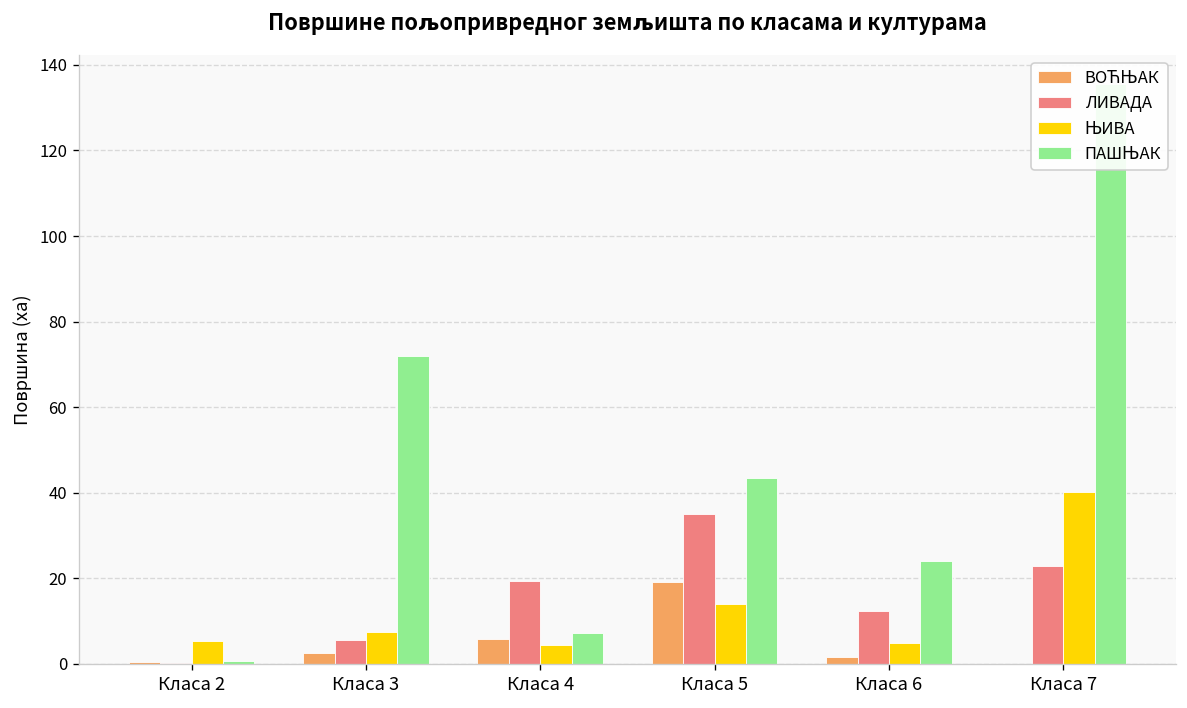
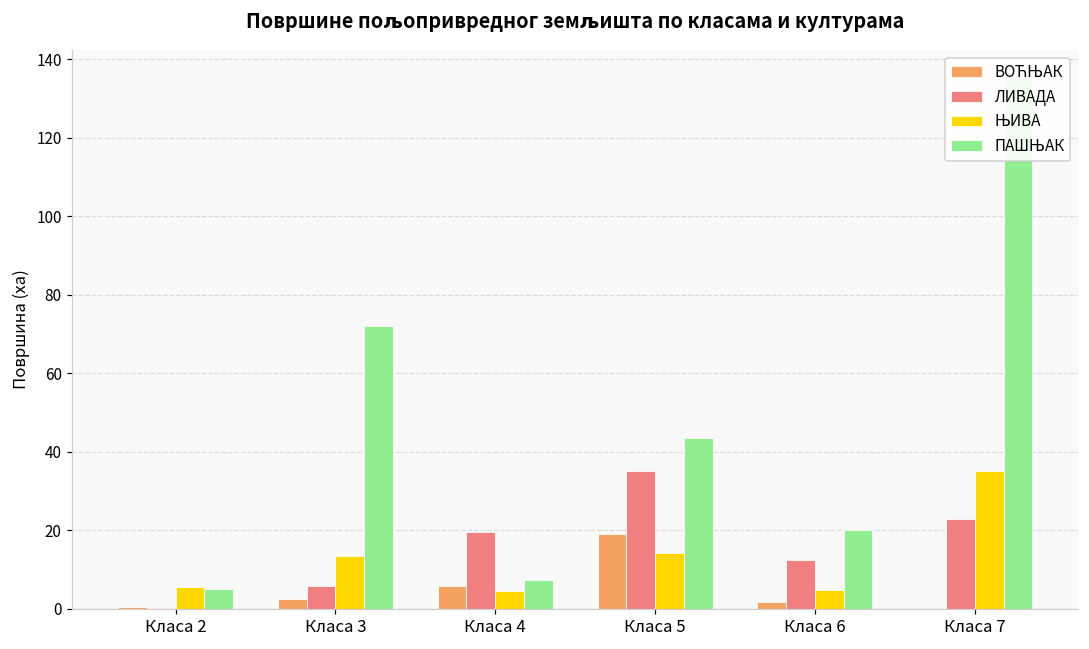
  {
    "ЊИВА": {
      "Класа 2": 5,
-     "Класа 3": 7,
+     "Класа 3": 13,
      "Класа 4": 4,
      "Класа 5": 14,
      "Класа 6": 5,
-     "Класа 7": 40
+     "Класа 7": 35
    },
    "ПАШЊАК": {
-     "Класа 2": 1,
+     "Класа 2": 5,
      "Класа 3": 72,
      "Класа 4": 7,
      "Класа 5": 43,
-     "Класа 6": 24
+     "Класа 6": 20
    }
  }
